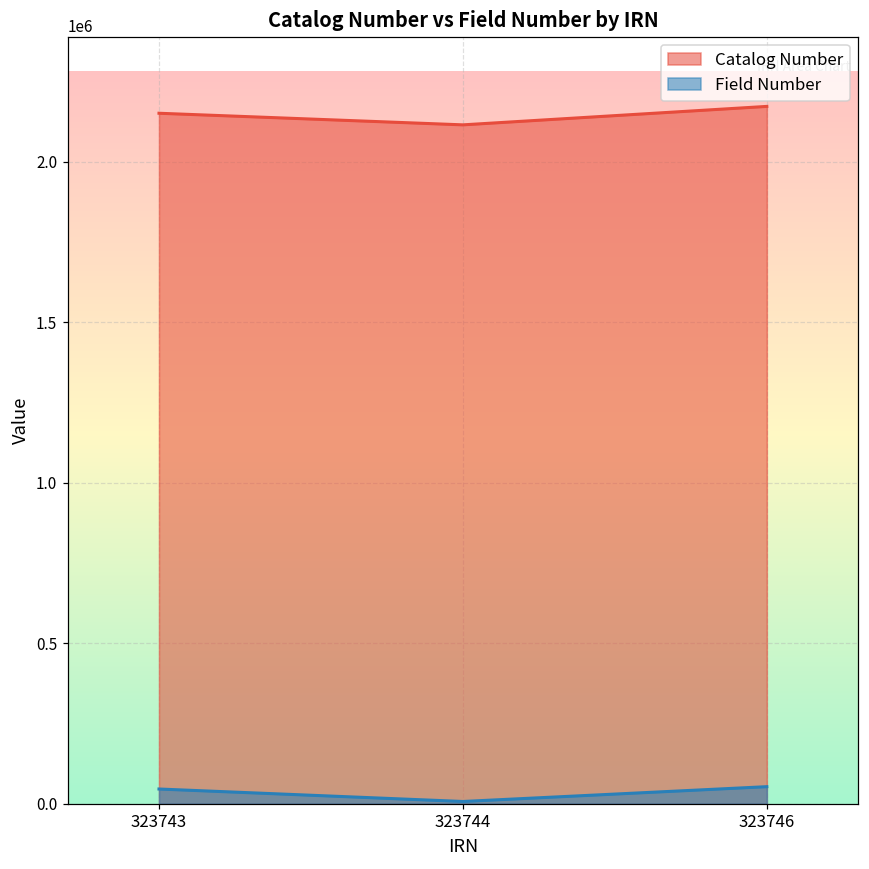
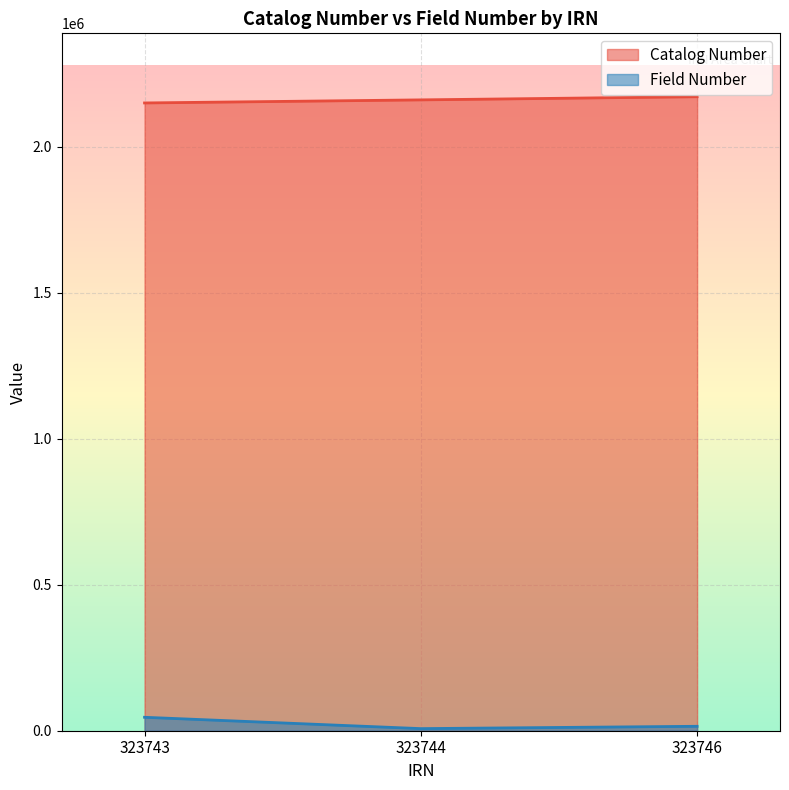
  {
    "Catalog Number": {
      "323743": 2150000,
-     "323744": 2110000,
+     "323744": 2160000,
      "323746": 2170000
    },
    "Field Number": {
      "323743": 50000,
      "323744": 10000,
-     "323746": 50000
+     "323746": 20000
    }
  }
